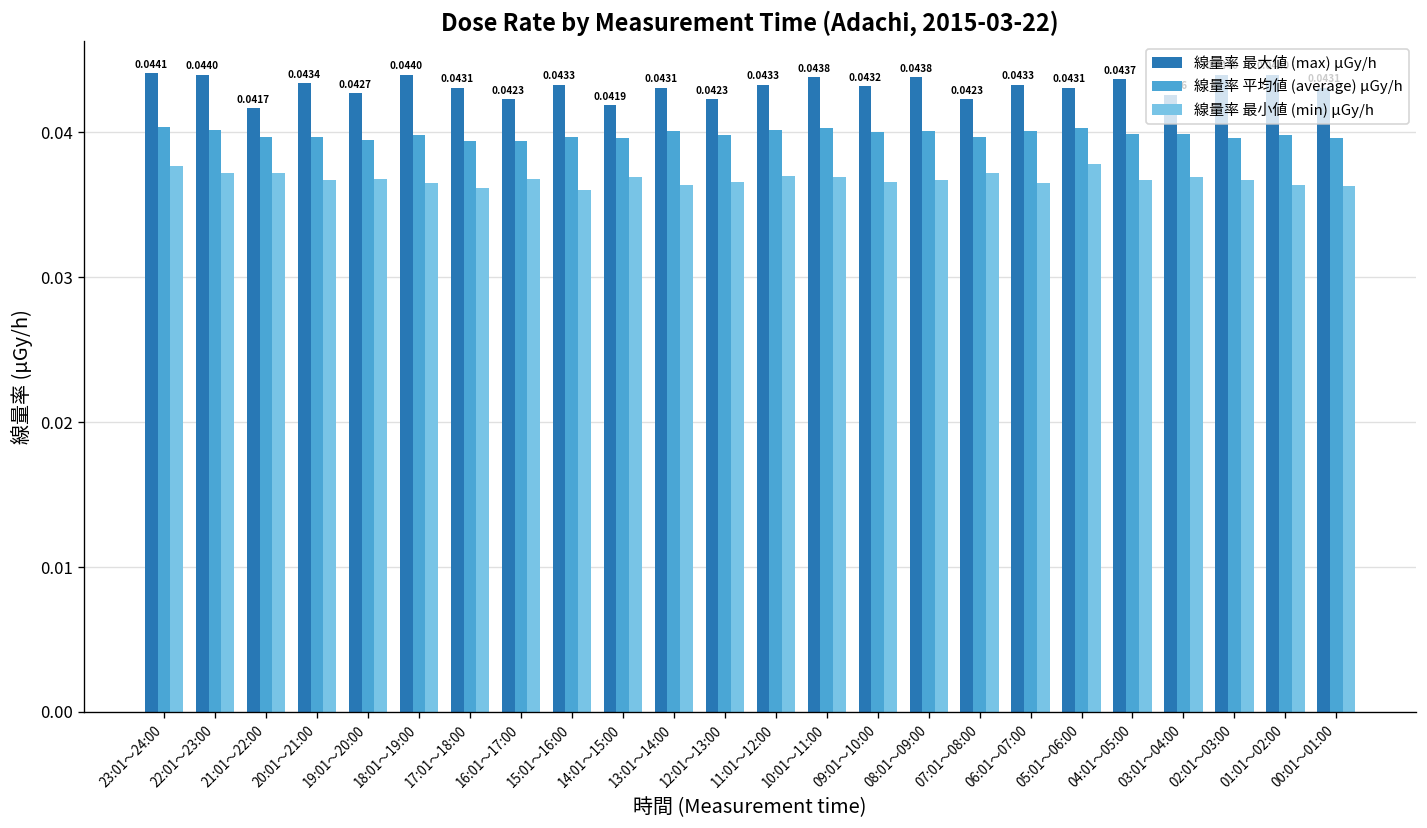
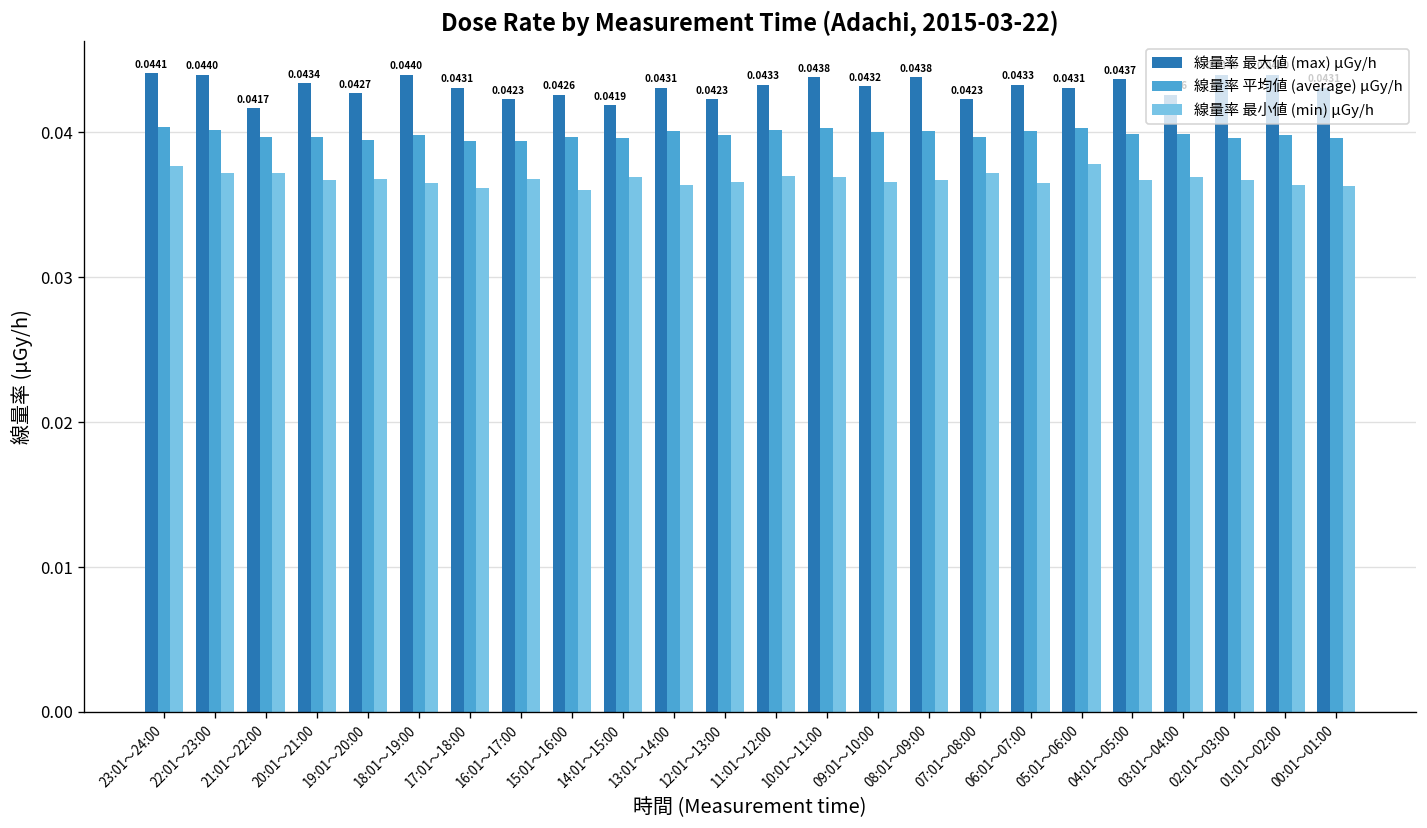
  {
    "線量率 最大値 (max) μGy/h": {
      "23:01～24:00": 0.0441,
      "22:01～23:00": 0.0440,
      "21:01～22:00": 0.0417,
      "20:01～21:00": 0.0434,
      "19:01～20:00": 0.0427,
      "18:01～19:00": 0.0440,
      "17:01～18:00": 0.0431,
      "16:01～17:00": 0.0423,
-     "15:01～16:00": 0.0433,
+     "15:01～16:00": 0.0426,
      "14:01～15:00": 0.0419,
      "13:01～14:00": 0.0431,
      "12:01～13:00": 0.0423,
      "11:01～12:00": 0.0433,
      "10:01～11:00": 0.0438,
      "09:01～10:00": 0.0432,
      "08:01～09:00": 0.0438,
      "07:01～08:00": 0.0423,
      "06:01～07:00": 0.0433,
      "05:01～06:00": 0.0431,
      "04:01～05:00": 0.0437
    }
  }
